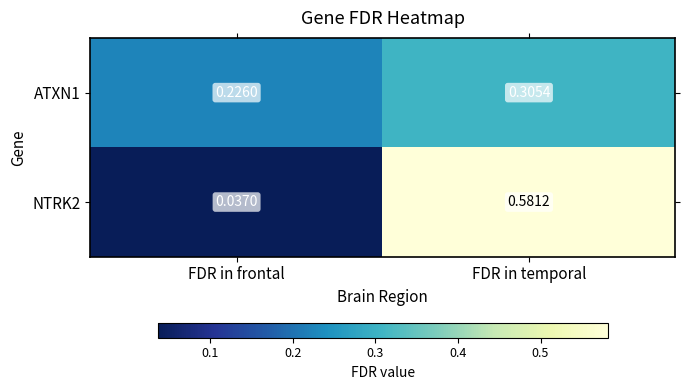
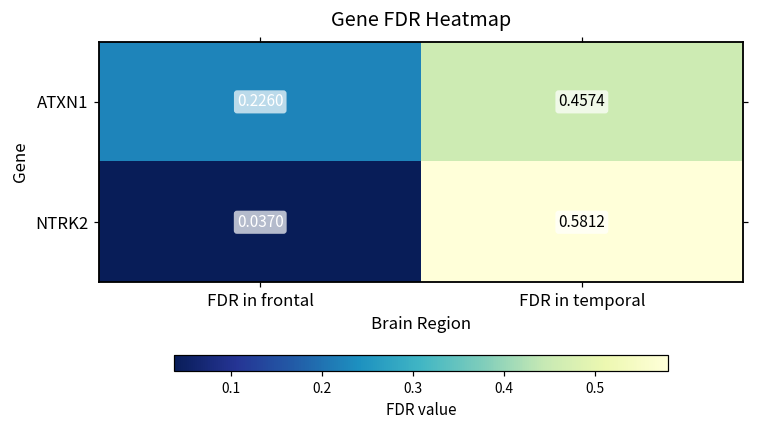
  {
    "ATXN1": {
-     "FDR in temporal": 0.3054
+     "FDR in temporal": 0.4574
    }
  }
